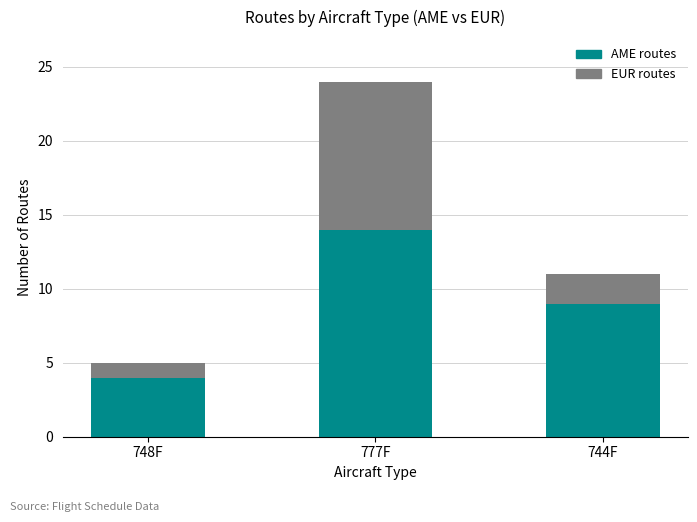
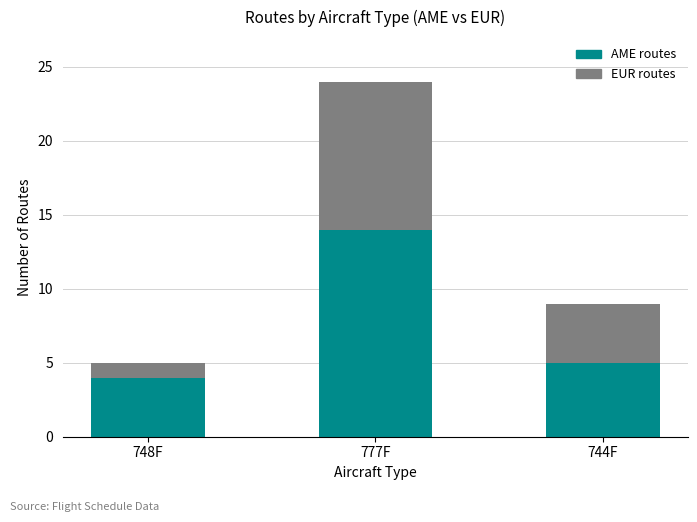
  {
    "AME routes": {
      "748F": 4,
      "777F": 14,
-     "744F": 9
+     "744F": 5
    },
    "EUR routes": {
      "748F": 1,
      "777F": 10,
-     "744F": 2
+     "744F": 4
    }
  }
